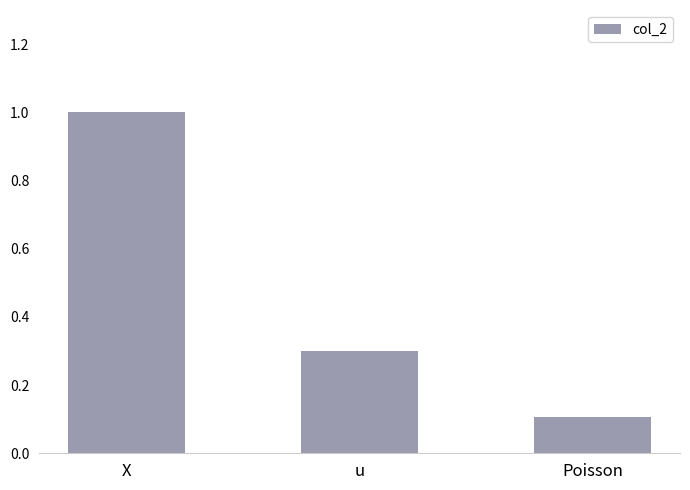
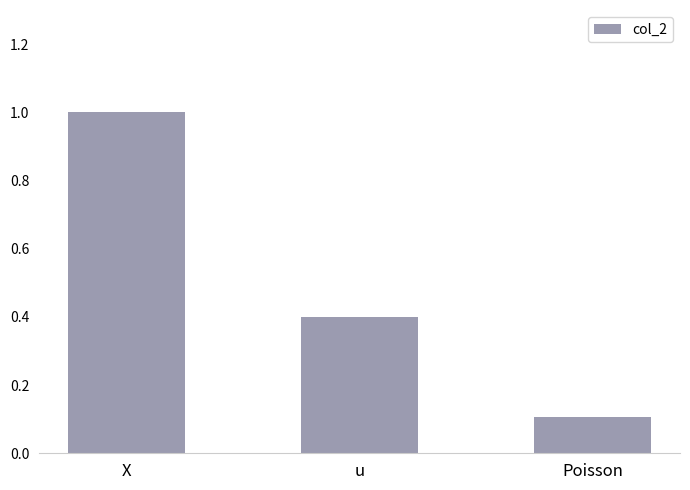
  {
    "X": 1.0,
-   "u": 0.3,
+   "u": 0.4,
    "Poisson": 0.1
  }
